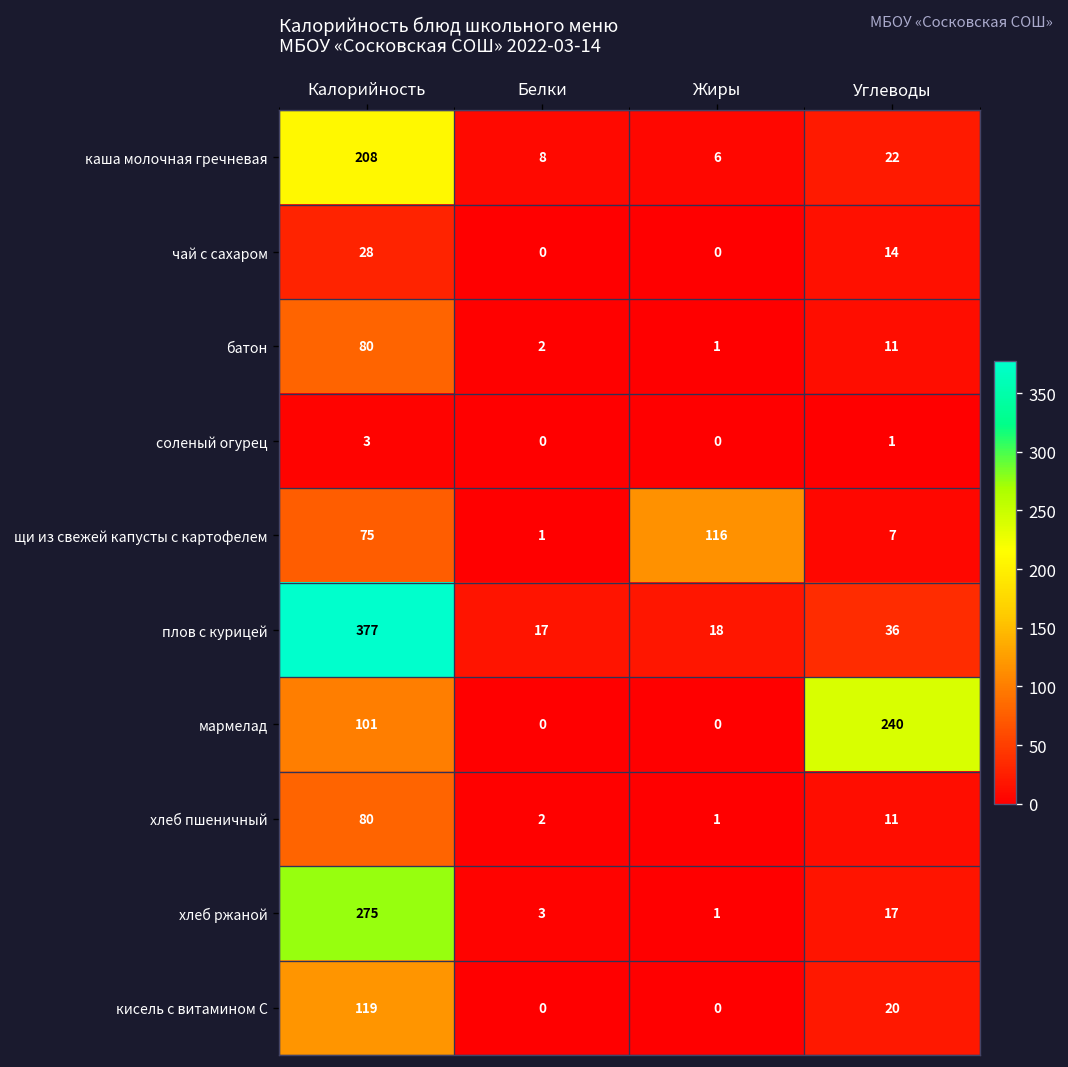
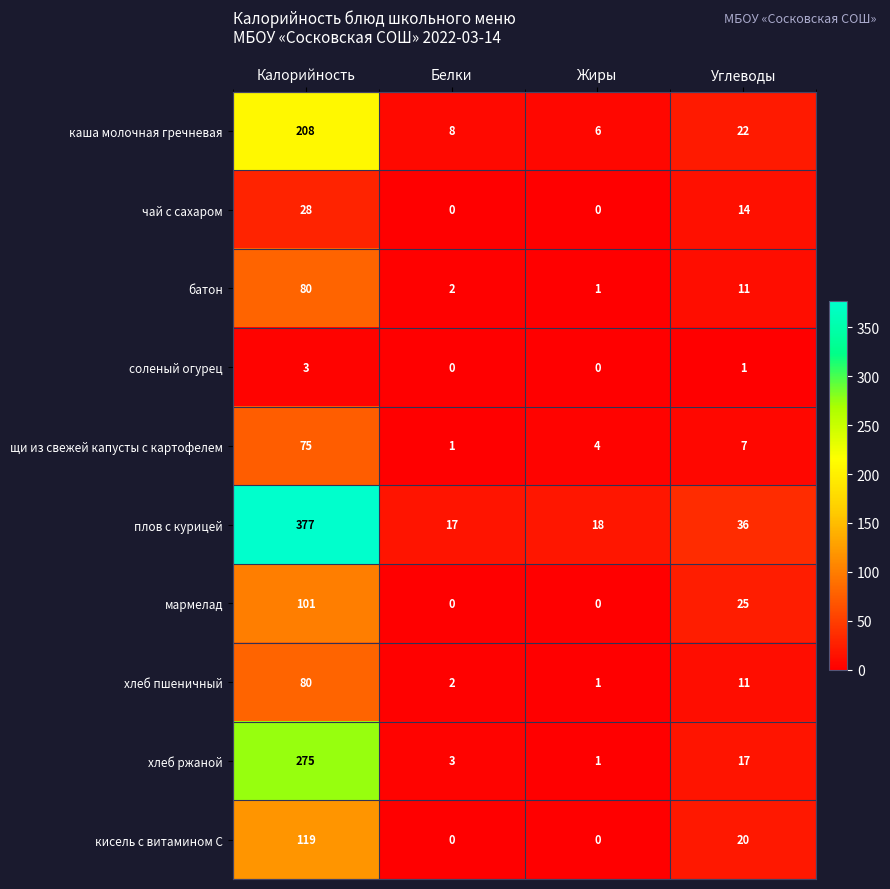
  {
    "каша молочная гречневая": {
      "Калорийность": 208,
      "Белки": 8,
      "Жиры": 6,
      "Углеводы": 22
    },
    "чай с сахаром": {
      "Калорийность": 28,
      "Белки": 0,
      "Жиры": 0,
      "Углеводы": 14
    },
    "батон": {
      "Калорийность": 80,
      "Белки": 2,
      "Жиры": 1,
      "Углеводы": 11
    },
    "соленый огурец": {
      "Калорийность": 3,
      "Белки": 0,
      "Жиры": 0,
      "Углеводы": 1
    },
    "щи из свежей капусты с картофелем": {
      "Калорийность": 75,
      "Белки": 1,
-     "Жиры": 116,
+     "Жиры": 4,
      "Углеводы": 7
    },
    "плов с курицей": {
      "Калорийность": 377,
      "Белки": 17,
      "Жиры": 18,
      "Углеводы": 36
    },
    "мармелад": {
      "Калорийность": 101,
      "Белки": 0,
      "Жиры": 0,
-     "Углеводы": 240
+     "Углеводы": 25
    },
    "хлеб пшеничный": {
      "Калорийность": 80,
      "Белки": 2,
      "Жиры": 1,
      "Углеводы": 11
    },
    "хлеб ржаной": {
      "Калорийность": 275,
      "Белки": 3,
      "Жиры": 1,
      "Углеводы": 17
    },
    "кисель с витамином С": {
      "Калорийность": 119,
      "Белки": 0,
      "Жиры": 0,
      "Углеводы": 20
    }
  }
